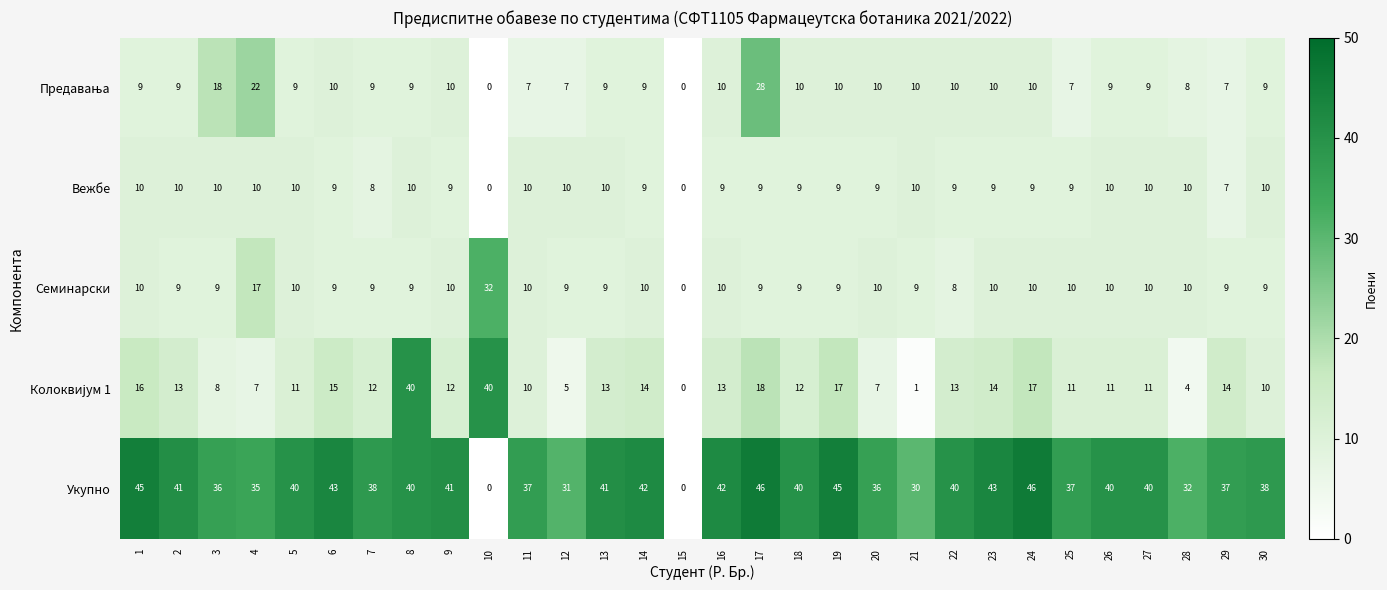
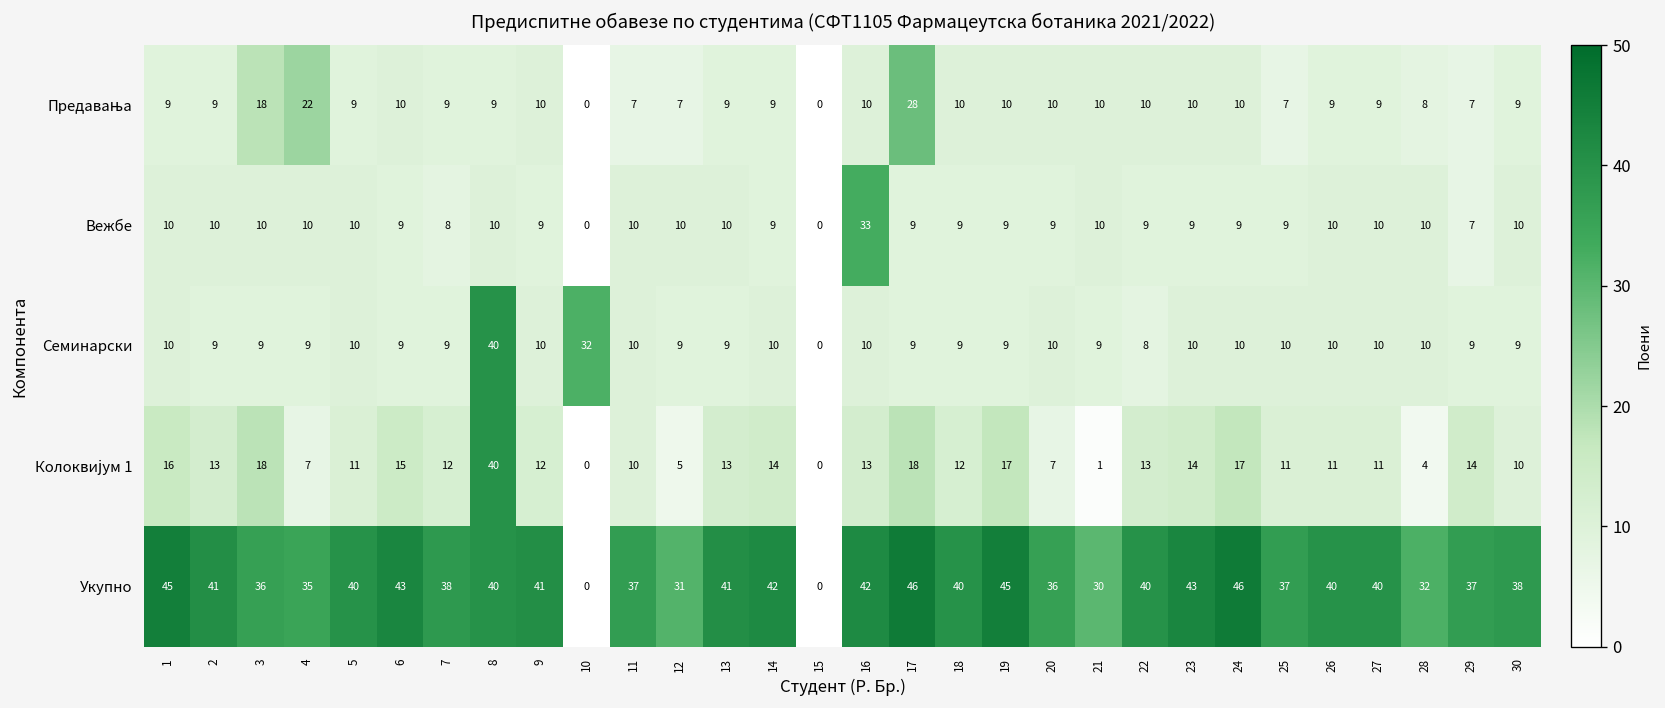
  {
    "Предавања": {
      "1": 9,
      "2": 9,
      "3": 18,
      "4": 22,
      "5": 9,
      "6": 10,
      "7": 9,
      "8": 9,
      "9": 10,
      "10": 0,
      "11": 7,
      "12": 7,
      "13": 9,
      "14": 9,
      "15": 0,
      "16": 10,
      "17": 28,
      "18": 10,
      "19": 10,
      "20": 10,
      "21": 10,
      "22": 10,
      "23": 10,
      "24": 10,
      "25": 7,
      "26": 9,
      "27": 9,
      "28": 8,
      "29": 7,
      "30": 9
    },
    "Вежбе": {
      "1": 10,
      "2": 10,
      "3": 10,
      "4": 10,
      "5": 10,
      "6": 9,
      "7": 8,
      "8": 10,
      "9": 9,
      "10": 0,
      "11": 10,
      "12": 10,
      "13": 10,
      "14": 9,
      "15": 0,
-     "16": 9,
+     "16": 33,
      "17": 9,
      "18": 9,
      "19": 9,
      "20": 9,
      "21": 10,
      "22": 9,
      "23": 9,
      "24": 9,
      "25": 9,
      "26": 10,
      "27": 10,
      "28": 10,
      "29": 7,
      "30": 10
    },
    "Семинарски": {
      "1": 10,
      "2": 9,
      "3": 9,
-     "4": 17,
+     "4": 9,
      "5": 10,
      "6": 9,
      "7": 9,
-     "8": 9,
+     "8": 40,
      "9": 10,
      "10": 32,
      "11": 10,
      "12": 9,
      "13": 9,
      "14": 10,
      "15": 0,
      "16": 10,
      "17": 9,
      "18": 9,
      "19": 9,
      "20": 10,
      "21": 9,
      "22": 8,
      "23": 10,
      "24": 10,
      "25": 10,
      "26": 10,
      "27": 10,
      "28": 10,
      "29": 9,
      "30": 9
    },
    "Колоквијум 1": {
      "1": 16,
      "2": 13,
-     "3": 8,
+     "3": 18,
      "4": 7,
      "5": 11,
      "6": 15,
      "7": 12,
      "8": 40,
      "9": 12,
-     "10": 40,
+     "10": 0,
      "11": 10,
      "12": 5,
      "13": 13,
      "14": 14,
      "15": 0,
      "16": 13,
      "17": 18,
      "18": 12,
      "19": 17,
      "20": 7,
      "21": 1,
      "22": 13,
      "23": 14,
      "24": 17,
      "25": 11,
      "26": 11,
      "27": 11,
      "28": 4,
      "29": 14,
      "30": 10
    },
    "Укупно": {
      "1": 45,
      "2": 41,
      "3": 36,
      "4": 35,
      "5": 40,
      "6": 43,
      "7": 38,
      "8": 40,
      "9": 41,
      "10": 0,
      "11": 37,
      "12": 31,
      "13": 41,
      "14": 42,
      "15": 0,
      "16": 42,
      "17": 46,
      "18": 40,
      "19": 45,
      "20": 36,
      "21": 30,
      "22": 40,
      "23": 43,
      "24": 46,
      "25": 37,
      "26": 40,
      "27": 40,
      "28": 32,
      "29": 37,
      "30": 38
    }
  }
